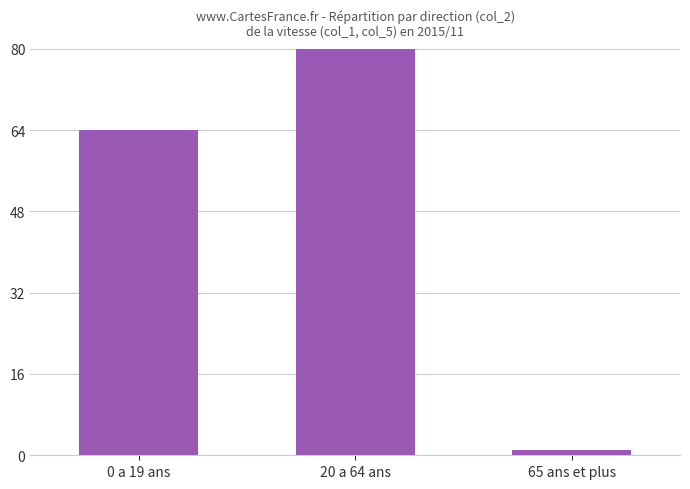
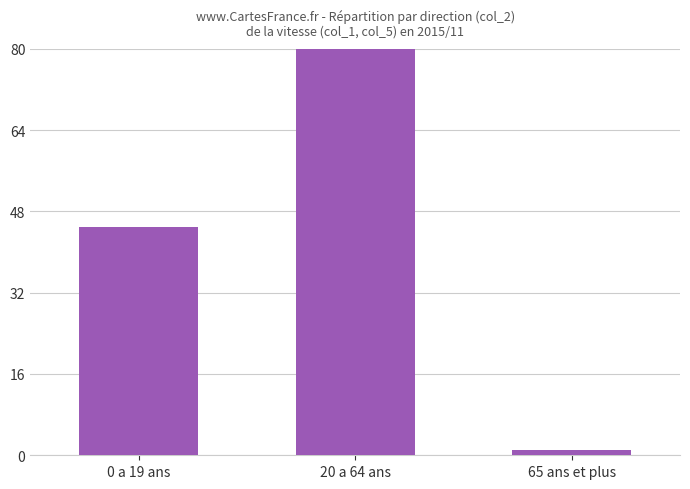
  {
-   "0 a 19 ans": 64,
+   "0 a 19 ans": 45,
    "65 ans et plus": 1
  }
